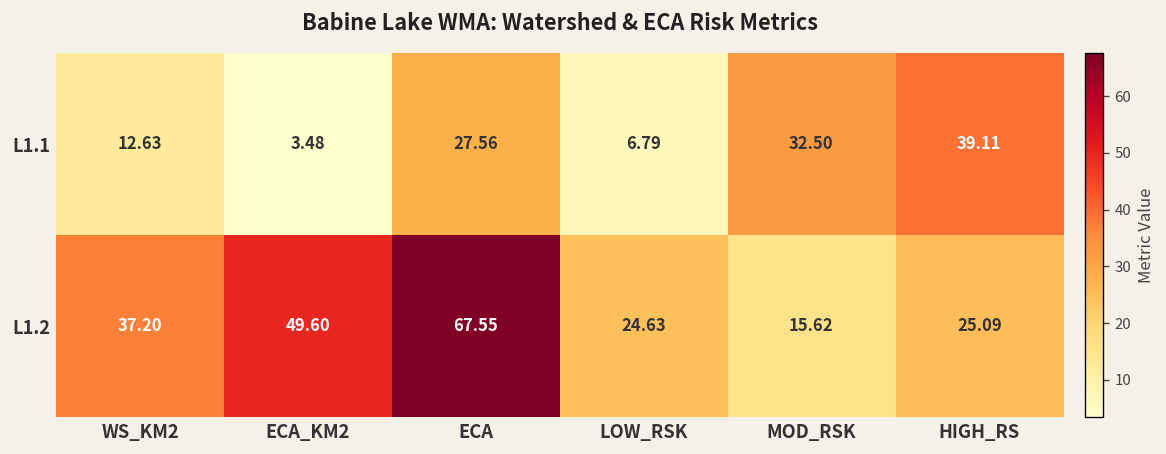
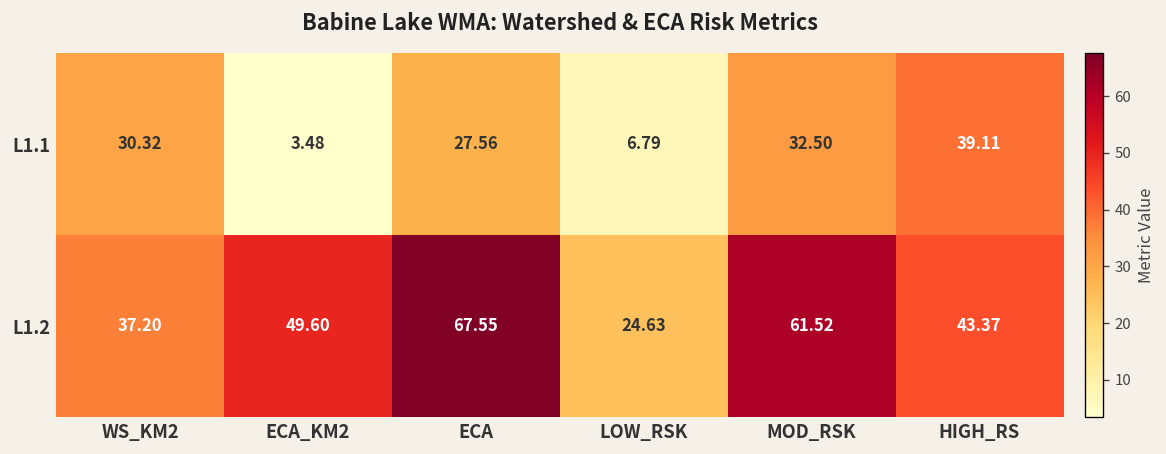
  {
    "L1.1": {
-     "WS_KM2": 12.63,
+     "WS_KM2": 30.32,
      "ECA_KM2": 3.48,
      "ECA": 27.56,
      "LOW_RSK": 6.79,
      "MOD_RSK": 32.50,
      "HIGH_RS": 39.11
    },
    "L1.2": {
      "WS_KM2": 37.20,
      "ECA_KM2": 49.60,
      "ECA": 67.55,
      "LOW_RSK": 24.63,
-     "MOD_RSK": 15.62,
-     "HIGH_RS": 25.09
+     "MOD_RSK": 61.52,
+     "HIGH_RS": 43.37
    }
  }
